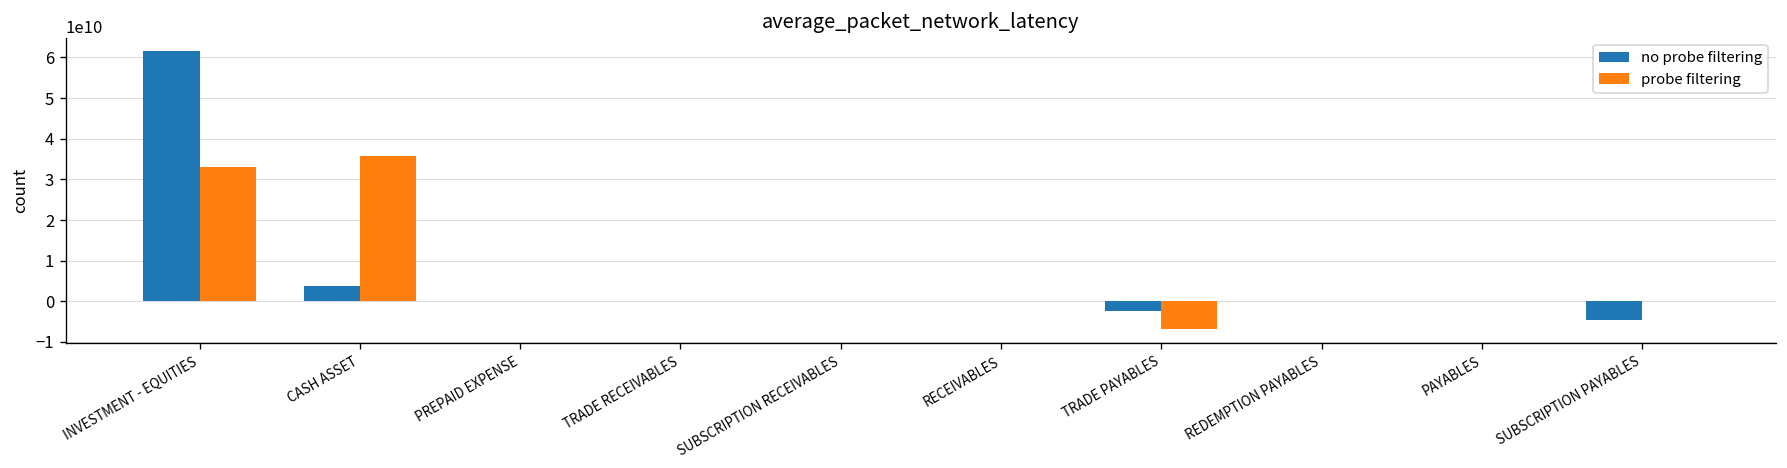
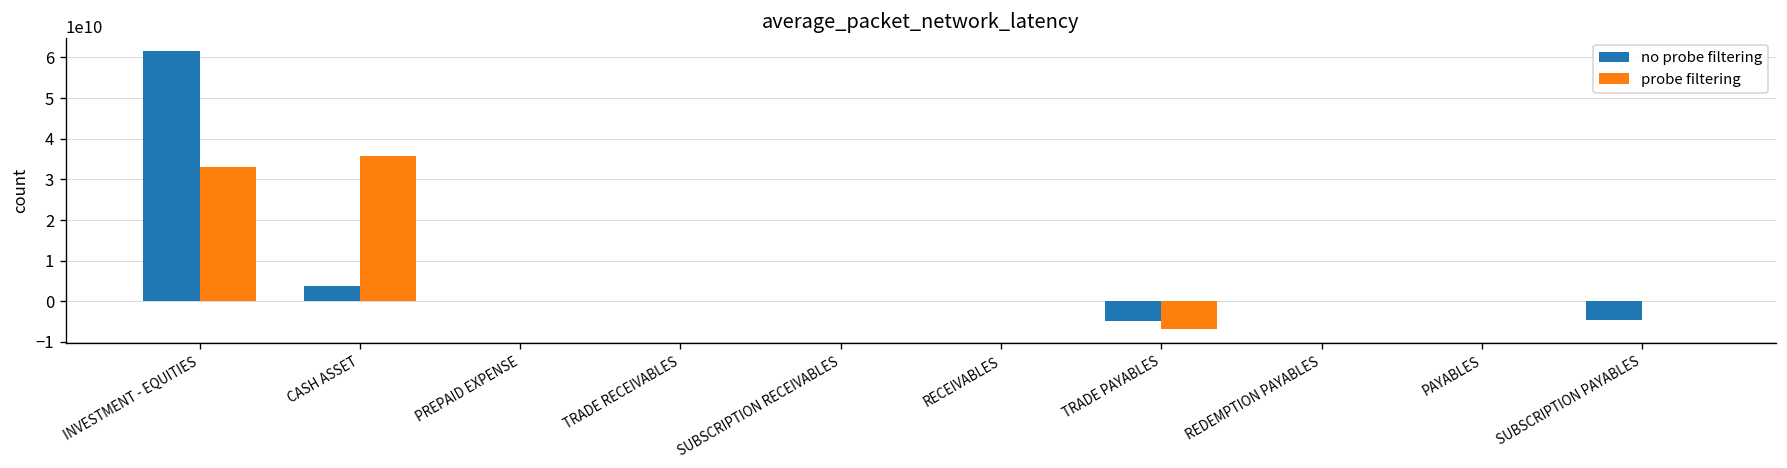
  {
    "no probe filtering": {
      "INVESTMENT - EQUITIES": 61000000000,
      "CASH ASSET": 4000000000,
      "TRADE RECEIVABLES": 0,
      "SUBSCRIPTION RECEIVABLES": 0,
-     "TRADE PAYABLES": -2000000000,
+     "TRADE PAYABLES": -5000000000,
      "SUBSCRIPTION PAYABLES": -5000000000
    },
    "probe filtering": {
      "INVESTMENT - EQUITIES": 33000000000,
      "CASH ASSET": 36000000000,
      "TRADE RECEIVABLES": 0,
      "SUBSCRIPTION RECEIVABLES": 0,
      "RECEIVABLES": 0,
      "TRADE PAYABLES": -7000000000,
      "SUBSCRIPTION PAYABLES": 0
    }
  }
